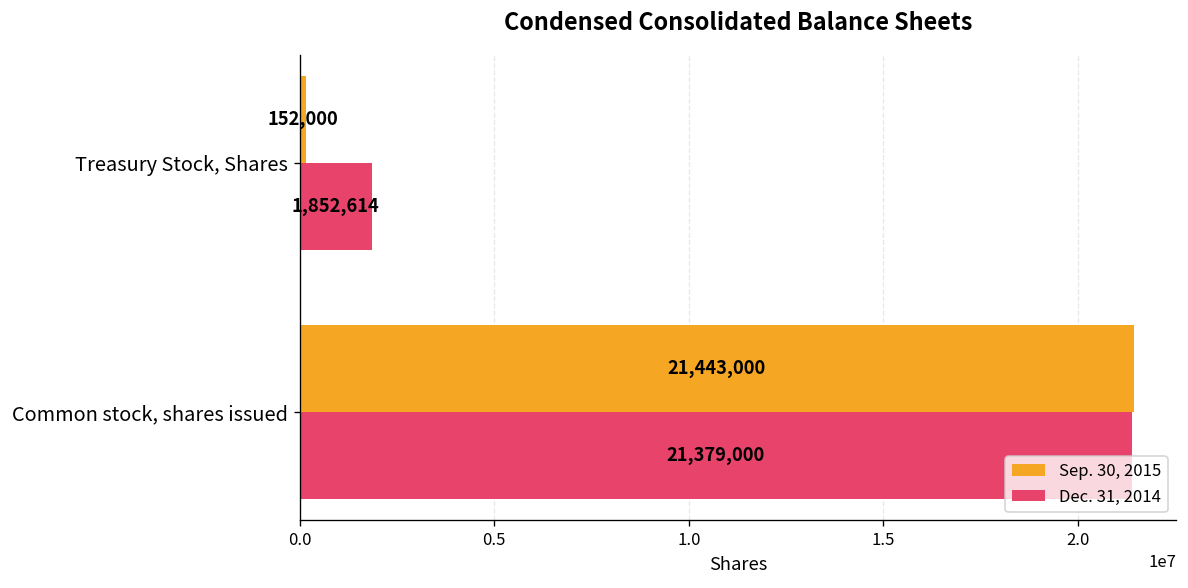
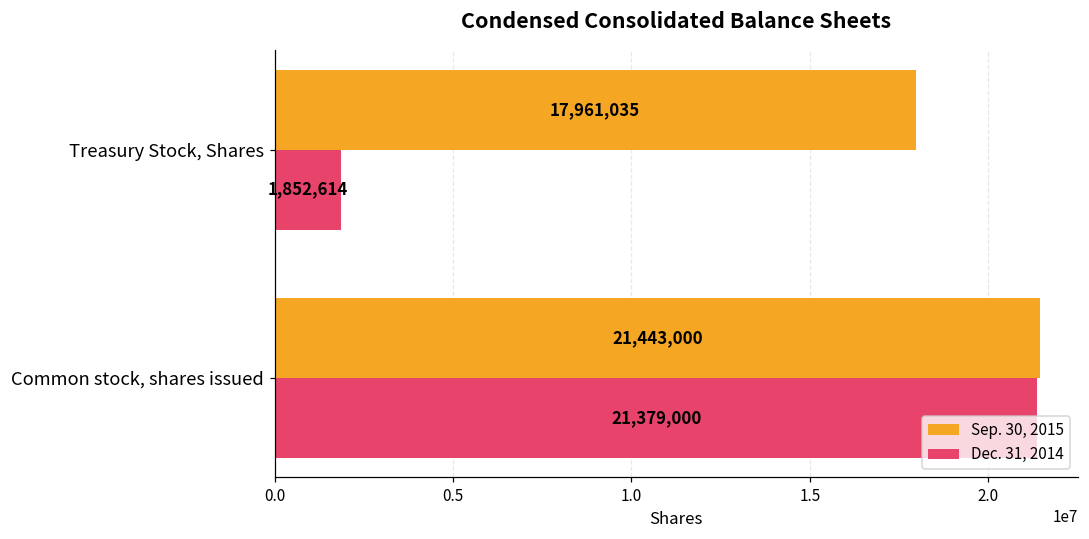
  {
    "Sep. 30, 2015": {
-     "Treasury Stock, Shares": "152,000",
+     "Treasury Stock, Shares": "17,961,035",
      "Common stock, shares issued": "21,443,000"
    },
    "Dec. 31, 2014": {
      "Treasury Stock, Shares": "1,852,614",
      "Common stock, shares issued": "21,379,000"
    }
  }
